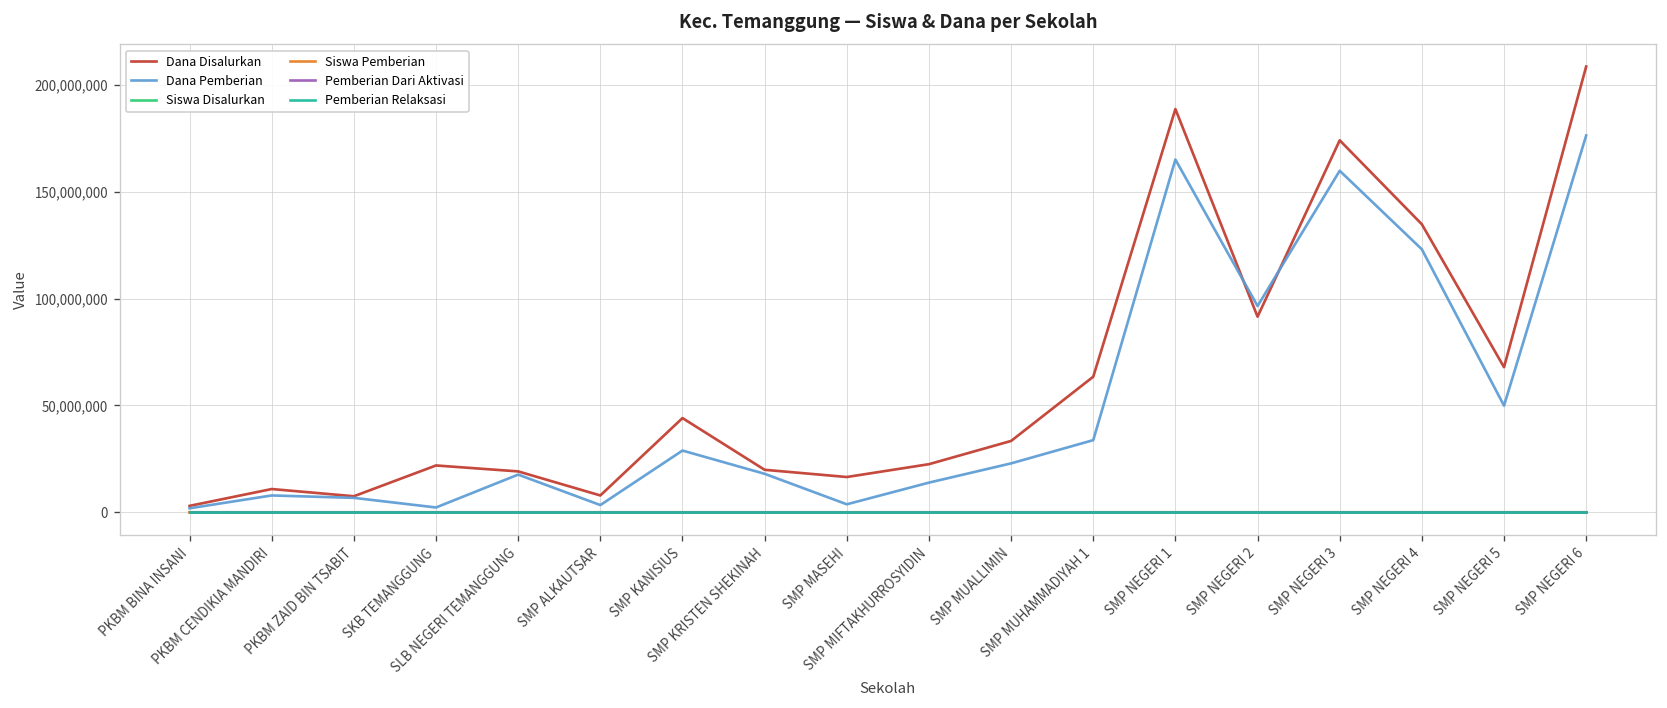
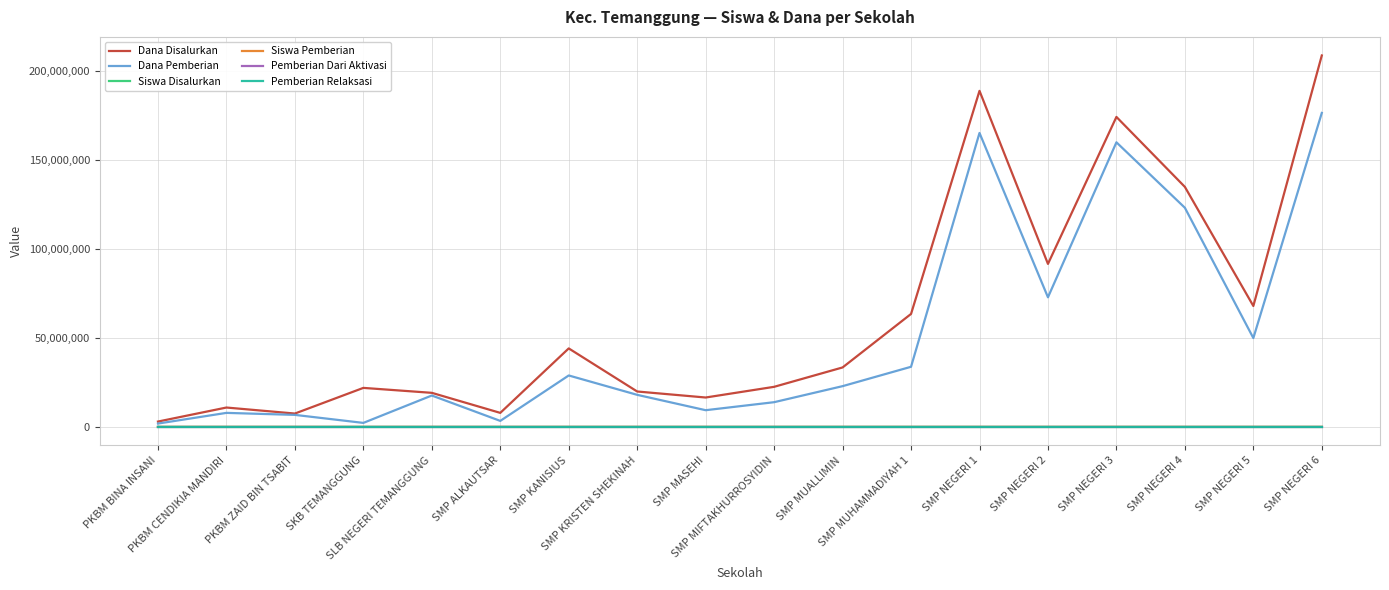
  {
    "Dana Disalurkan": {
      "PKBM CENDIKIA MANDIRI": "11,000,000",
      "SKB TEMANGGUNG": "22,000,000",
      "SLB NEGERI TEMANGGUNG": "19,000,000",
      "SMP ALKAUTSAR": "8,000,000",
      "SMP KANISIUS": "44,000,000",
      "SMP KRISTEN SHEKINAH": "20,000,000",
      "SMP MASEHI": "17,000,000",
      "SMP MIFTAKHURROSYIDIN": "23,000,000",
      "SMP MUALLIMIN": "33,000,000",
      "SMP MUHAMMADIYAH 1": "63,000,000",
      "SMP NEGERI 1": "189,000,000",
      "SMP NEGERI 2": "92,000,000",
      "SMP NEGERI 3": "174,000,000",
      "SMP NEGERI 4": "135,000,000",
      "SMP NEGERI 5": "68,000,000",
      "SMP NEGERI 6": "209,000,000"
    },
    "Dana Pemberian": {
      "PKBM CENDIKIA MANDIRI": "8,000,000",
      "SKB TEMANGGUNG": "2,000,000",
      "SLB NEGERI TEMANGGUNG": "18,000,000",
      "SMP ALKAUTSAR": "3,000,000",
      "SMP KANISIUS": "29,000,000",
      "SMP KRISTEN SHEKINAH": "18,000,000",
-     "SMP MASEHI": "4,000,000",
+     "SMP MASEHI": "9,000,000",
      "SMP MIFTAKHURROSYIDIN": "14,000,000",
      "SMP MUALLIMIN": "23,000,000",
      "SMP MUHAMMADIYAH 1": "34,000,000",
      "SMP NEGERI 1": "165,000,000",
-     "SMP NEGERI 2": "96,000,000",
+     "SMP NEGERI 2": "73,000,000",
      "SMP NEGERI 3": "160,000,000",
      "SMP NEGERI 4": "123,000,000",
      "SMP NEGERI 5": "50,000,000",
      "SMP NEGERI 6": "176,000,000"
    },
    "Pemberian Relaksasi": {
      "PKBM BINA INSANI": "0",
      "PKBM CENDIKIA MANDIRI": "0",
      "PKBM ZAID BIN TSABIT": "0",
      "SKB TEMANGGUNG": "0",
      "SLB NEGERI TEMANGGUNG": "0",
      "SMP ALKAUTSAR": "0",
      "SMP KANISIUS": "0",
      "SMP KRISTEN SHEKINAH": "0",
      "SMP MASEHI": "0",
      "SMP MIFTAKHURROSYIDIN": "0",
      "SMP MUALLIMIN": "0",
      "SMP MUHAMMADIYAH 1": "0",
      "SMP NEGERI 1": "0",
      "SMP NEGERI 2": "0",
      "SMP NEGERI 3": "0",
      "SMP NEGERI 4": "0",
      "SMP NEGERI 5": "0",
      "SMP NEGERI 6": "0"
    }
  }
